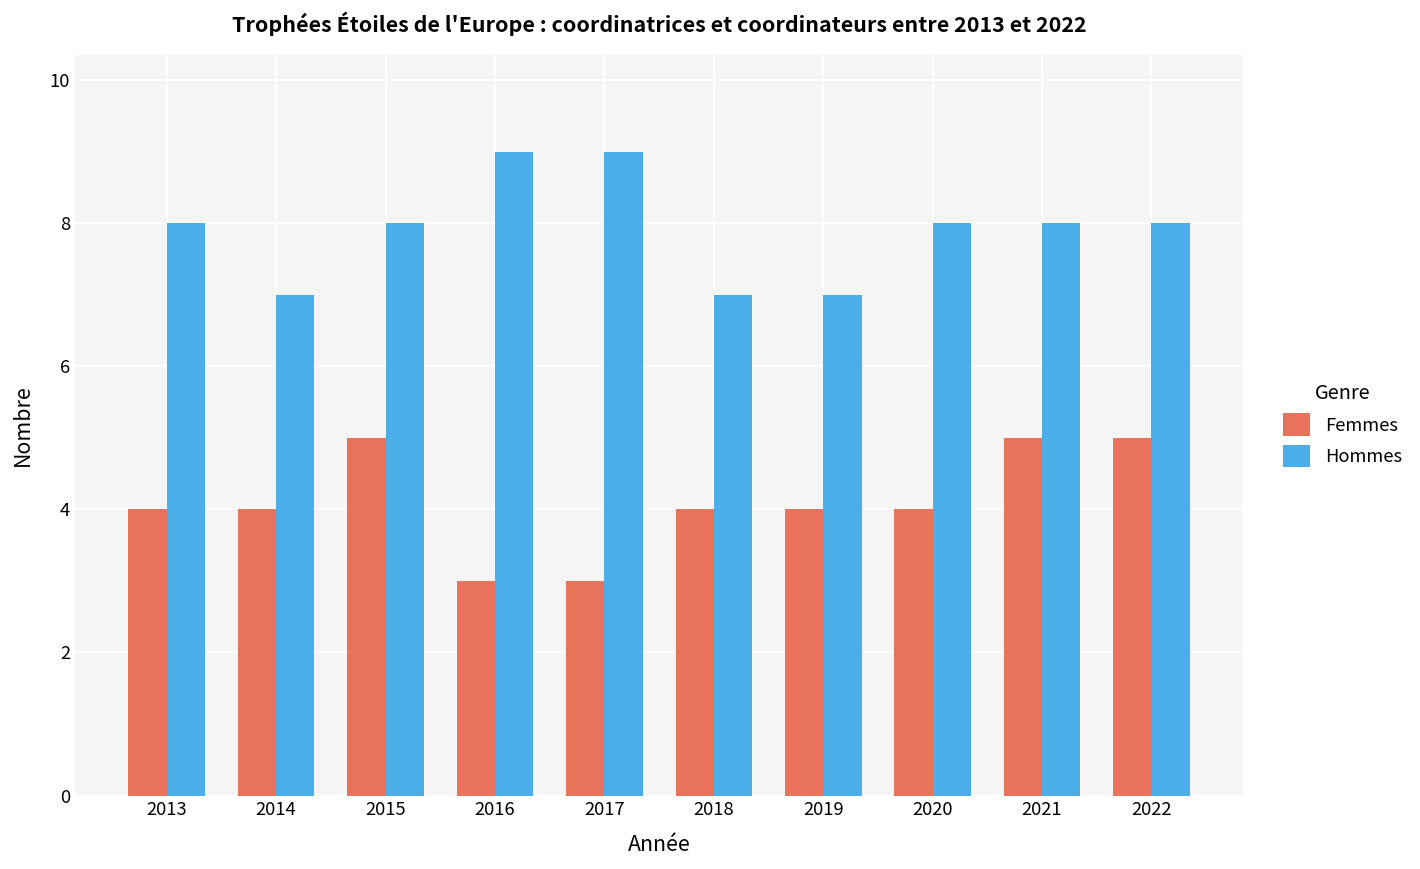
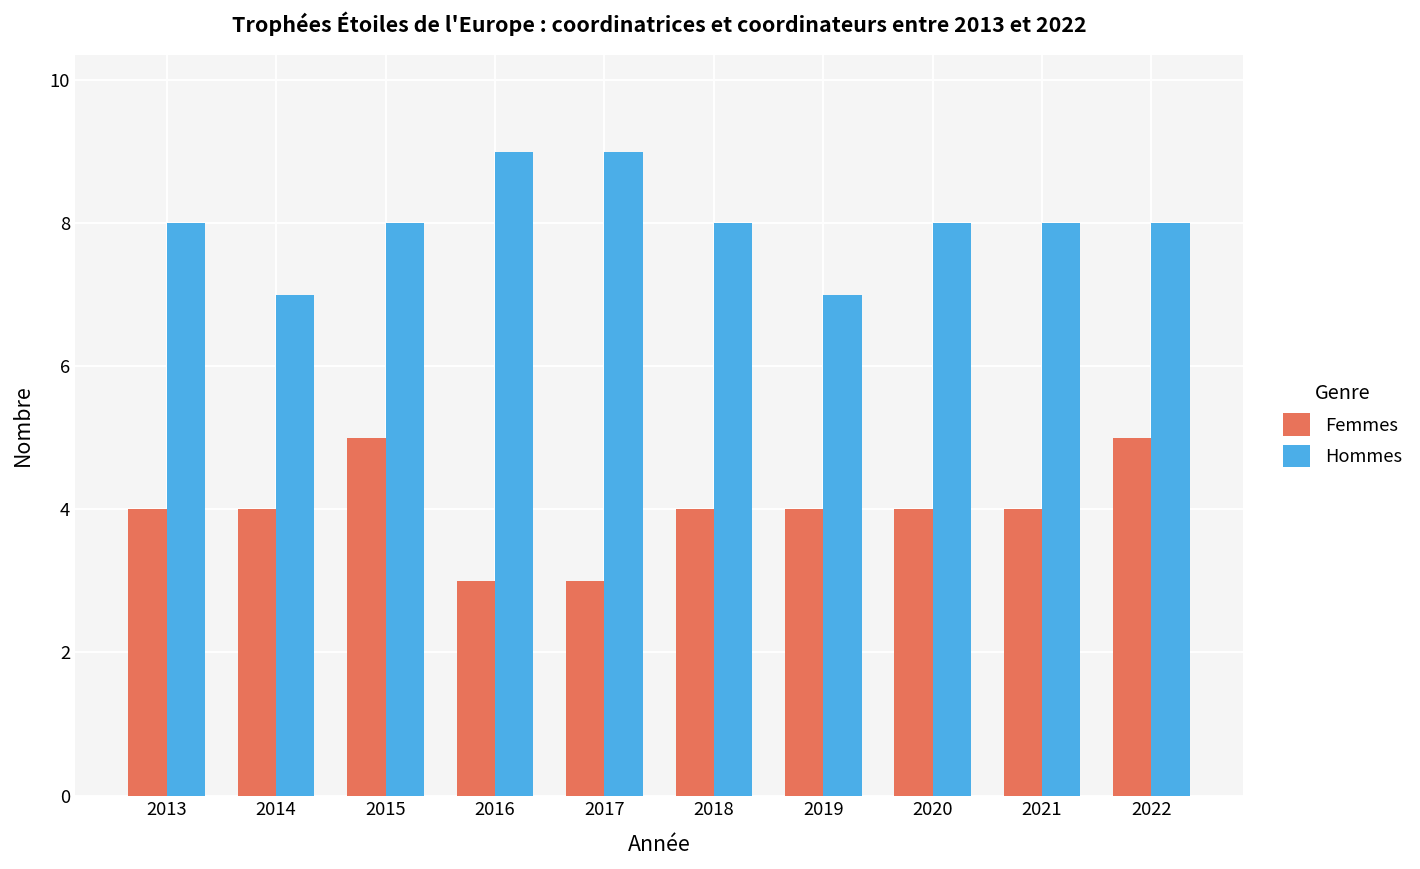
  {
    "Femmes": {
      "2013": 4,
      "2014": 4,
      "2015": 5,
      "2016": 3,
      "2017": 3,
      "2018": 4,
      "2019": 4,
      "2020": 4,
-     "2021": 5,
+     "2021": 4,
      "2022": 5
    },
    "Hommes": {
      "2013": 8,
      "2014": 7,
      "2015": 8,
      "2016": 9,
      "2017": 9,
-     "2018": 7,
+     "2018": 8,
      "2019": 7,
      "2020": 8,
      "2021": 8,
      "2022": 8
    }
  }
